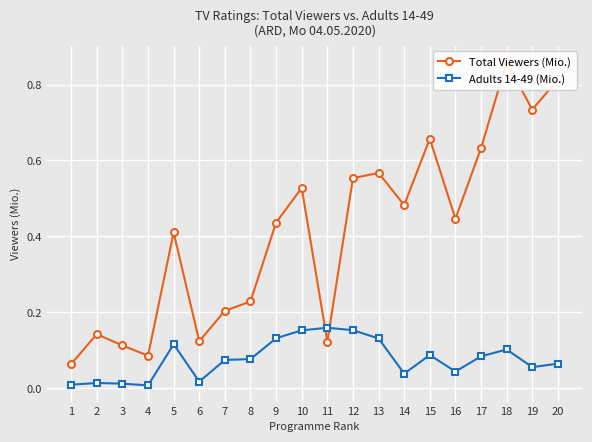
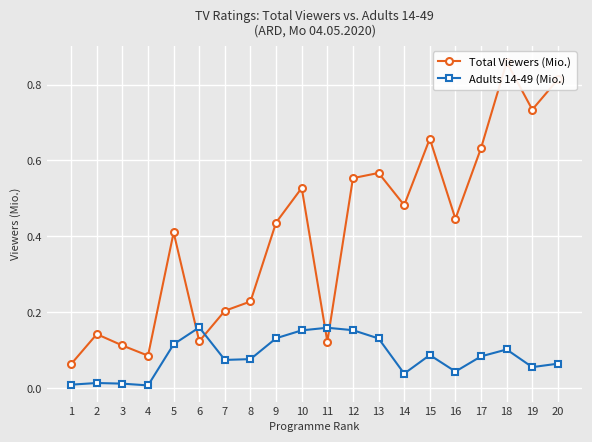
  {
    "Total Viewers (Mio.)": {
      "1": 0.06,
      "2": 0.14,
      "3": 0.11,
      "4": 0.09,
      "5": 0.41,
      "6": 0.12,
      "7": 0.20,
      "8": 0.23,
      "9": 0.44,
      "10": 0.53,
      "11": 0.12,
      "12": 0.55,
      "13": 0.57,
      "14": 0.48,
      "15": 0.66,
      "16": 0.45,
      "17": 0.63,
      "19": 0.73
    },
    "Adults 14-49 (Mio.)": {
      "1": 0.01,
      "2": 0.01,
      "3": 0.01,
      "4": 0.01,
      "5": 0.12,
-     "6": 0.02,
+     "6": 0.16,
      "7": 0.07,
      "8": 0.08,
      "9": 0.13,
      "10": 0.15,
      "11": 0.16,
      "12": 0.15,
      "13": 0.13,
      "14": 0.04,
      "15": 0.09,
      "16": 0.04,
      "17": 0.08,
      "18": 0.10,
      "19": 0.06,
      "20": 0.06
    }
  }
